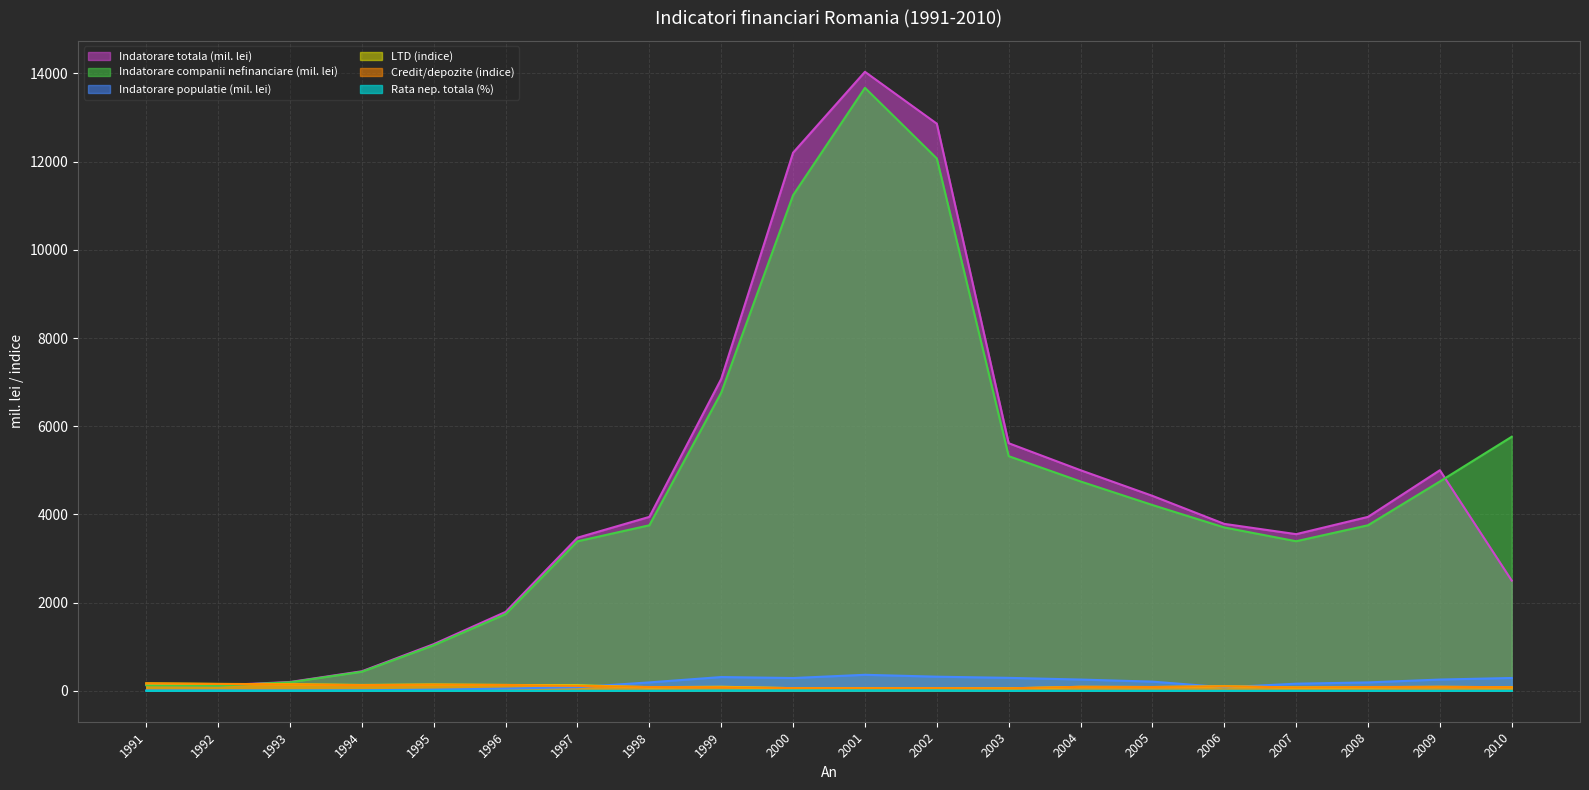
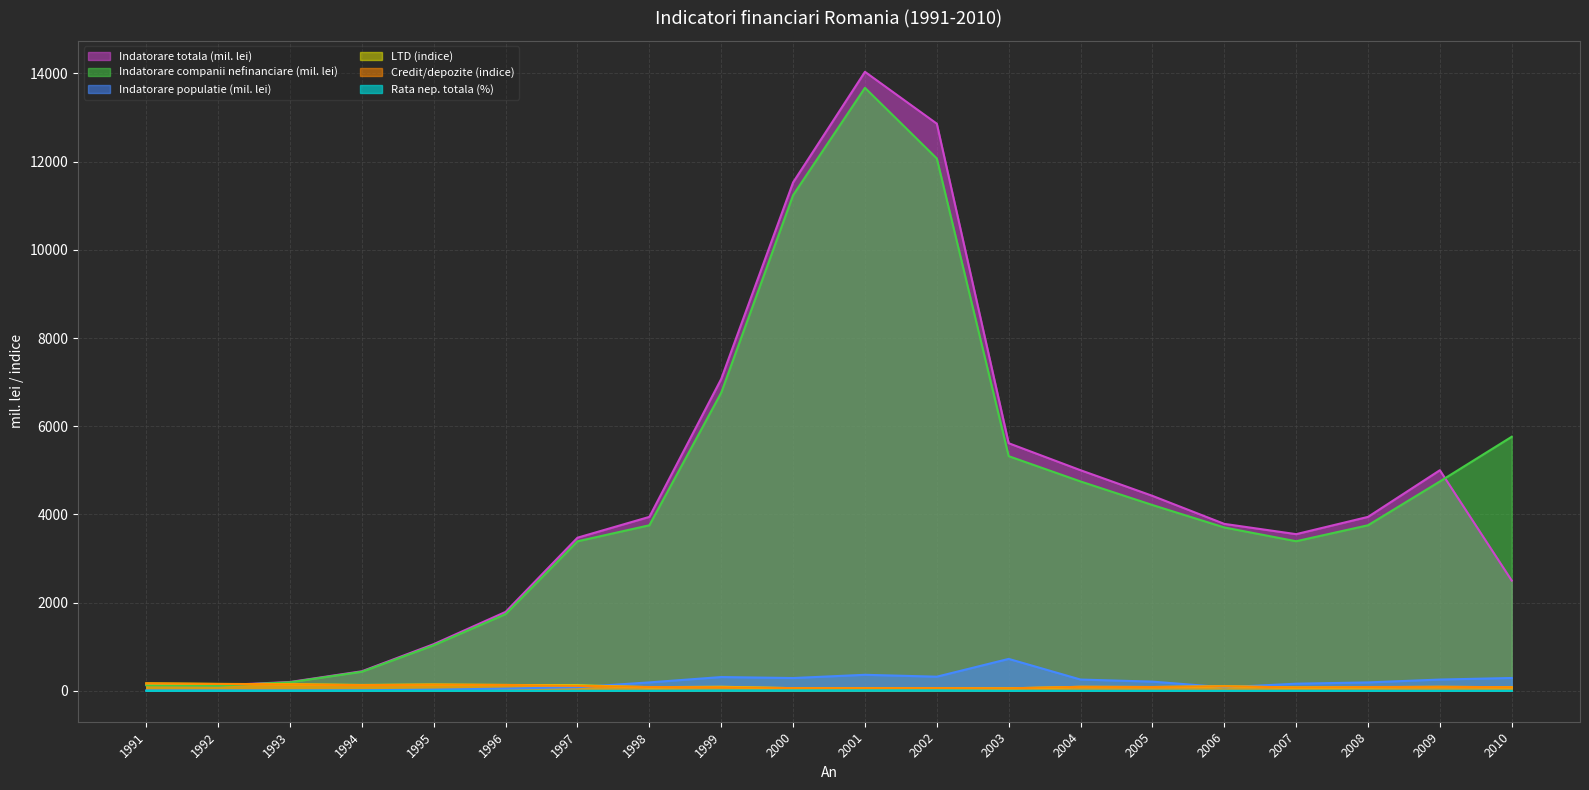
  {
    "Indatorare totala (mil. lei)": {
      "1997": 3500,
      "1998": 3900,
      "1999": 7100,
-     "2000": 12200,
+     "2000": 11500,
      "2001": 14000,
      "2002": 12900,
      "2003": 5600,
      "2004": 5000,
      "2005": 4400,
      "2006": 3800,
      "2007": 3600,
      "2008": 3900,
      "2009": 5000,
      "2010": 2500
    },
    "Indatorare companii nefinanciare (mil. lei)": {
      "1997": 3400,
      "1998": 3800,
      "1999": 6800,
      "2000": 11200,
      "2001": 13700,
      "2002": 12100,
      "2003": 5300,
      "2004": 4700,
      "2005": 4200,
      "2006": 3700,
      "2007": 3400,
      "2008": 3800,
      "2009": 4700,
      "2010": 5800
    },
    "Indatorare populatie (mil. lei)": {
      "1998": 200,
      "1999": 300,
      "2000": 300,
      "2001": 400,
      "2002": 300,
-     "2003": 300,
+     "2003": 700,
      "2004": 300,
      "2005": 200,
      "2007": 200,
      "2008": 200,
      "2009": 300,
      "2010": 300
    },
    "Rata nep. totala (%)": {
      "1997": 0,
      "1998": 0,
      "1999": 0,
      "2004": 0,
      "2005": 0,
      "2006": 0,
      "2007": 0,
      "2008": 0,
      "2009": 0,
      "2010": 0
    }
  }
